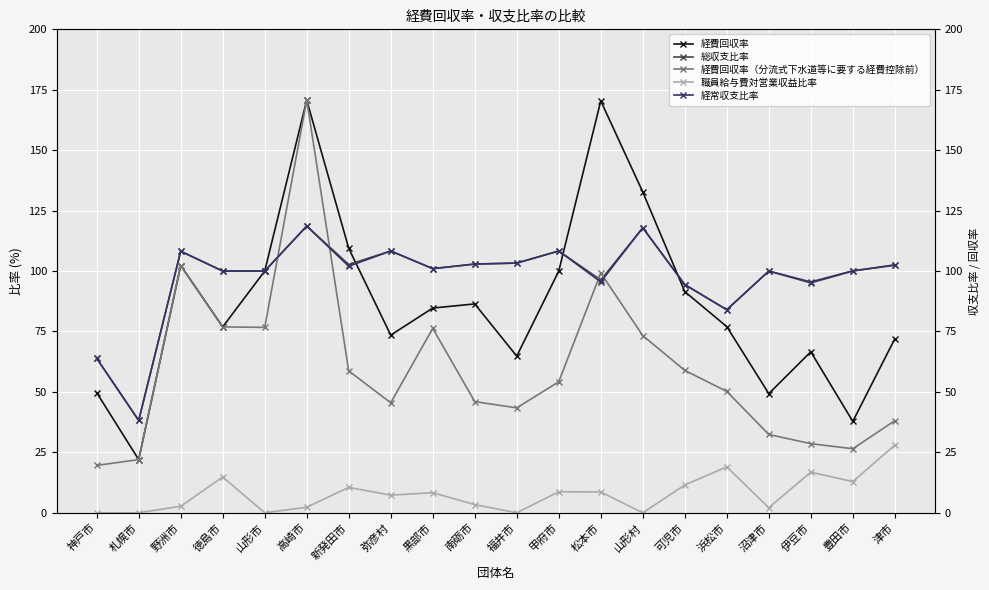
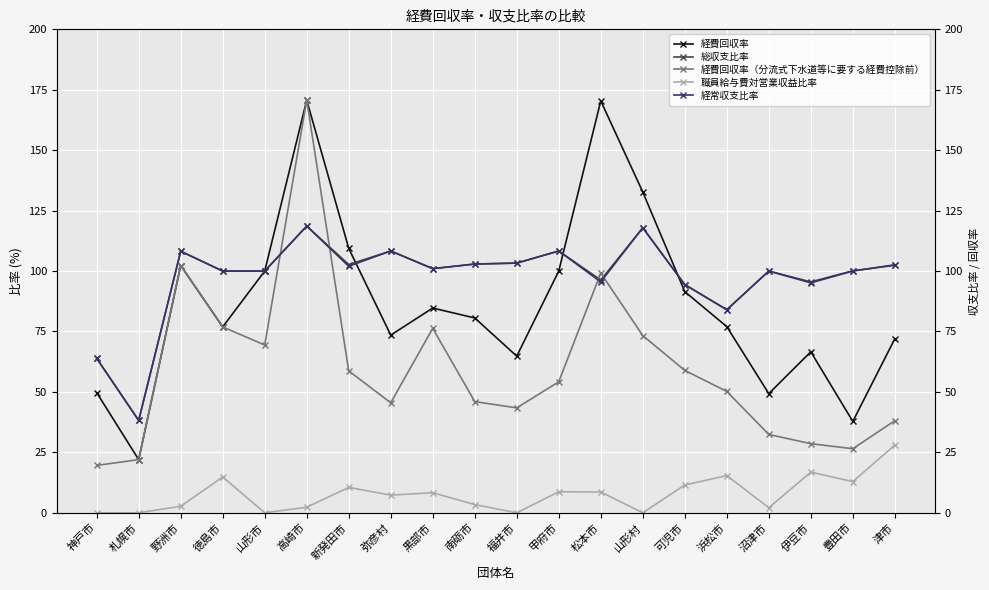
  {
    "経費回収率": {
      "神戸市": 50,
      "新発田市": 109,
      "弥彦村": 74,
      "黒部市": 85,
-     "南砺市": 86,
+     "南砺市": 81,
      "福井市": 65,
      "甲府市": 100,
      "松本市": 170,
      "山形村": 133,
      "可児市": 92,
      "浜松市": 77,
      "沼津市": 49,
      "伊豆市": 67,
      "豊田市": 38,
      "津市": 72
    },
    "経費回収率（分流式下水道等に要する経費控除前）": {
      "神戸市": 20,
-     "山形市": 77,
+     "山形市": 69,
      "新発田市": 59,
      "弥彦村": 46,
      "黒部市": 76,
      "南砺市": 46,
      "福井市": 43,
      "甲府市": 54,
      "松本市": 99,
      "山形村": 73,
      "可児市": 59,
      "浜松市": 50,
      "沼津市": 32,
      "伊豆市": 29,
      "豊田市": 27,
      "津市": 38
    },
    "職員給与費対営業収益比率": {
      "神戸市": 0,
      "札幌市": 0,
      "野洲市": 3,
      "徳島市": 15,
      "山形市": 0,
      "高崎市": 2,
      "新発田市": 11,
      "弥彦村": 7,
      "黒部市": 8,
      "南砺市": 3,
      "福井市": 0,
      "甲府市": 9,
      "松本市": 9,
      "山形村": 0,
      "可児市": 12,
-     "浜松市": 19,
+     "浜松市": 15,
      "沼津市": 2,
      "伊豆市": 17,
      "豊田市": 13,
      "津市": 28
    }
  }
